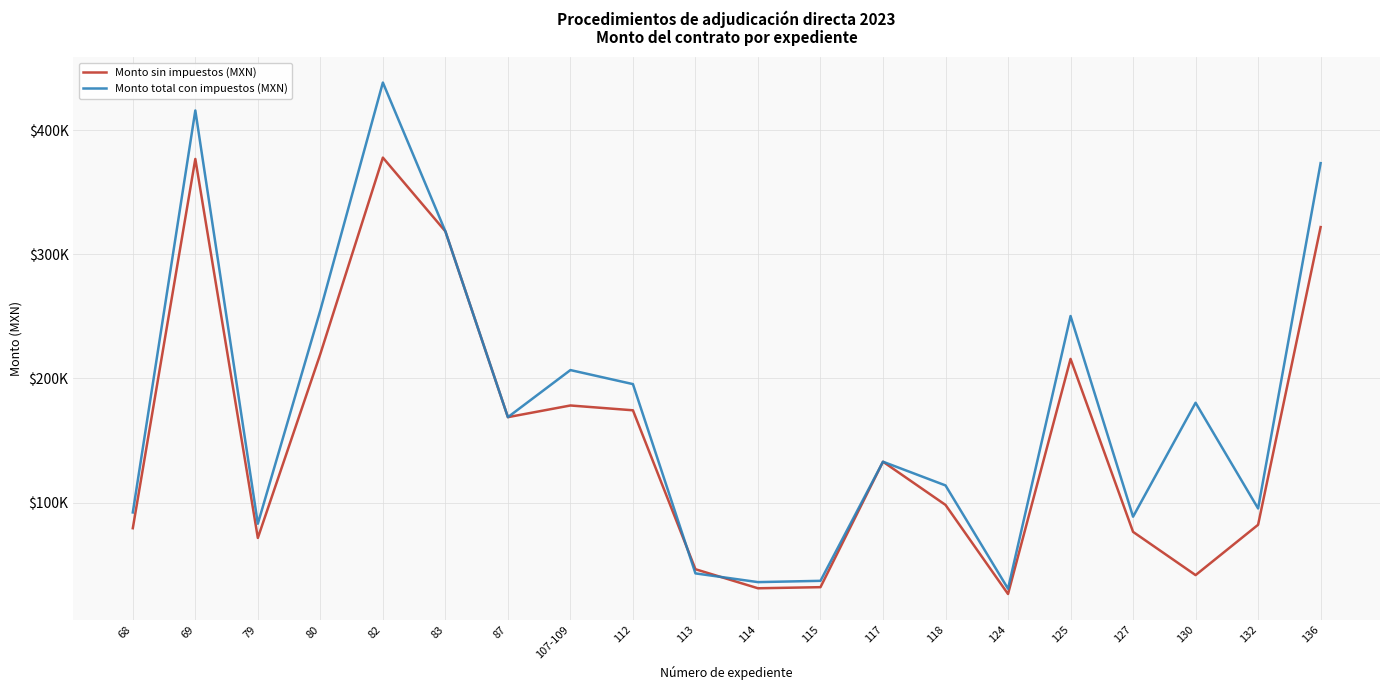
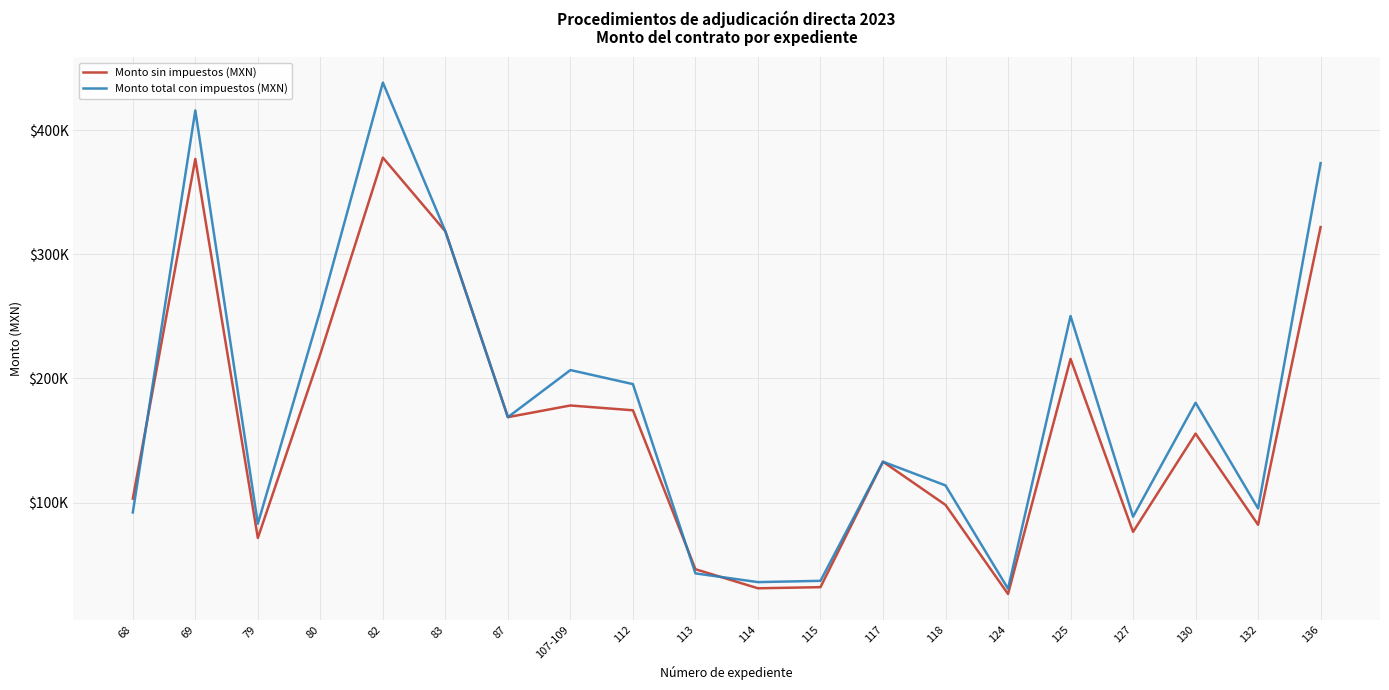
  {
    "Monto sin impuestos (MXN)": {
-     "68": "$79000",
+     "68": "$103000",
      "69": "$377000",
      "79": "$72000",
      "80": "$220000",
      "82": "$378000",
      "107-109": "$178000",
      "112": "$174000",
      "113": "$46000",
      "114": "$31000",
      "115": "$32000",
      "118": "$98000",
      "124": "$26000",
      "125": "$216000",
      "127": "$76000",
-     "130": "$42000",
+     "130": "$156000",
      "132": "$82000",
      "136": "$322000"
    },
    "Monto total con impuestos (MXN)": {
      "68": "$92000",
      "69": "$416000",
      "79": "$83000",
      "80": "$255000",
      "82": "$438000",
      "107-109": "$207000",
      "112": "$195000",
      "113": "$43000",
      "114": "$36000",
      "115": "$37000",
      "118": "$114000",
      "124": "$31000",
      "125": "$250000",
      "127": "$89000",
      "130": "$180000",
      "132": "$95000",
      "136": "$373000"
    }
  }
